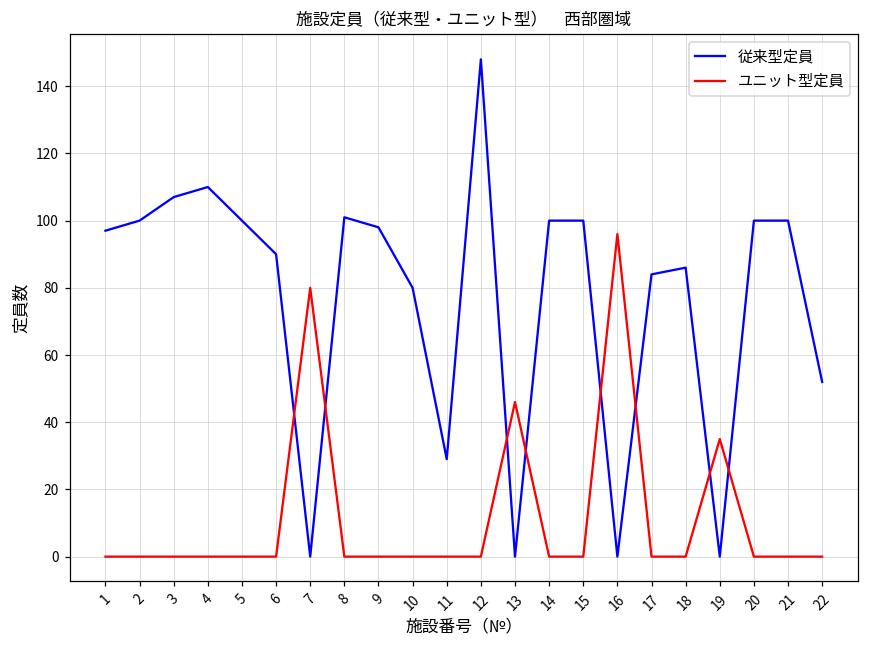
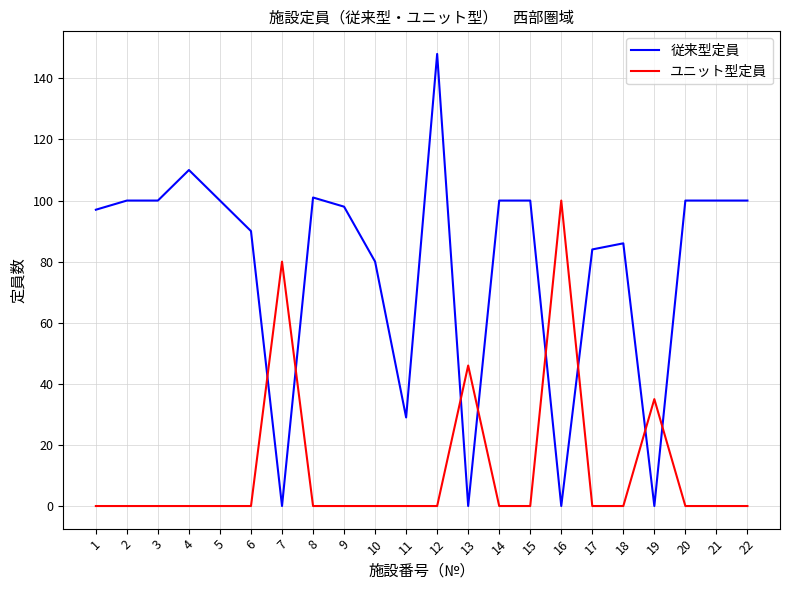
  {
    "従来型定員": {
      "1": 97,
      "2": 100,
-     "3": 107,
+     "3": 100,
      "4": 110,
      "5": 100,
      "6": 90,
      "7": 0,
      "8": 101,
      "9": 98,
      "10": 80,
      "11": 29,
      "12": 148,
      "13": 0,
      "14": 100,
      "15": 100,
      "16": 0,
      "17": 84,
      "18": 86,
      "19": 0,
      "20": 100,
      "21": 100,
-     "22": 52
+     "22": 100
    },
    "ユニット型定員": {
      "1": 0,
      "2": 0,
      "3": 0,
      "4": 0,
      "5": 0,
      "6": 0,
      "7": 80,
      "8": 0,
      "9": 0,
      "10": 0,
      "11": 0,
      "12": 0,
      "13": 46,
      "14": 0,
      "15": 0,
-     "16": 96,
+     "16": 100,
      "17": 0,
      "18": 0,
      "19": 35,
      "20": 0,
      "21": 0,
      "22": 0
    }
  }
